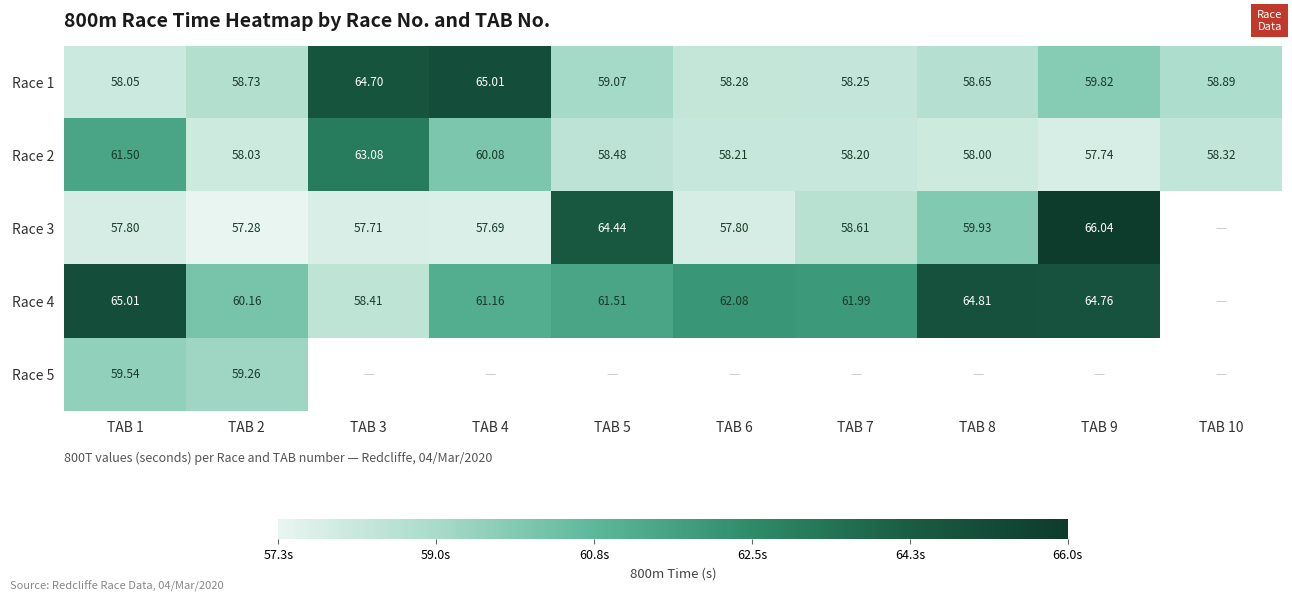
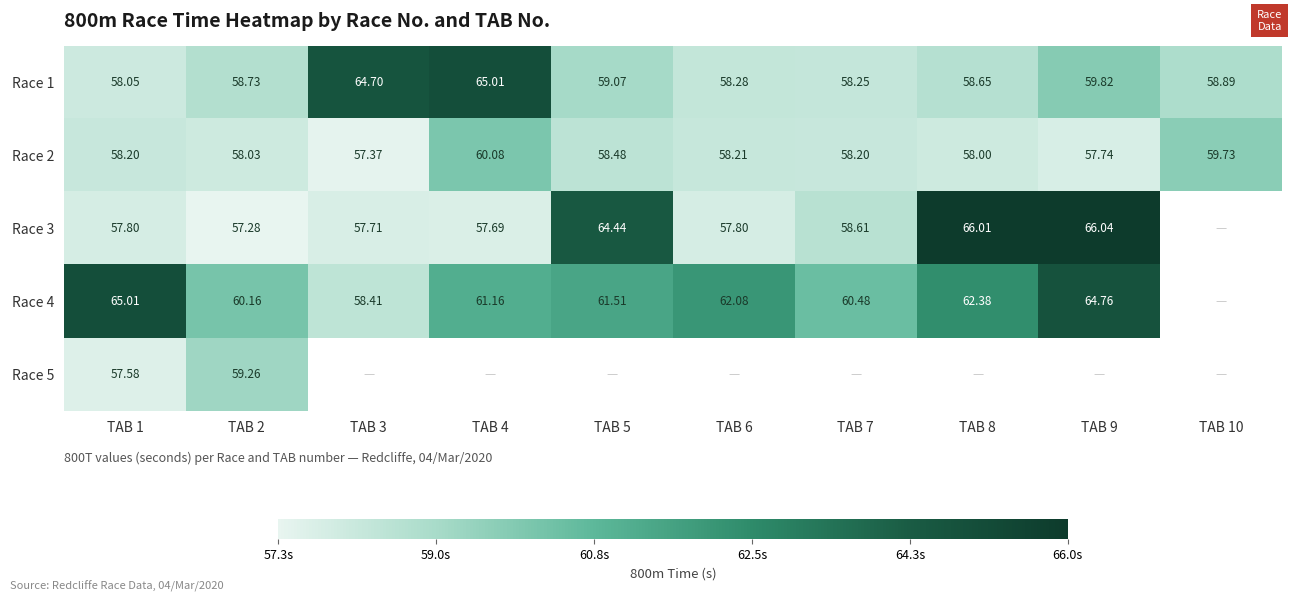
  {
    "Race 1": {
      "TAB 1": 58.05,
      "TAB 2": 58.73,
      "TAB 3": 64.70,
      "TAB 4": 65.01,
      "TAB 5": 59.07,
      "TAB 6": 58.28,
      "TAB 7": 58.25,
      "TAB 8": 58.65,
      "TAB 9": 59.82,
      "TAB 10": 58.89
    },
    "Race 2": {
-     "TAB 1": 61.50,
+     "TAB 1": 58.20,
      "TAB 2": 58.03,
-     "TAB 3": 63.08,
+     "TAB 3": 57.37,
      "TAB 4": 60.08,
      "TAB 5": 58.48,
      "TAB 6": 58.21,
      "TAB 7": 58.20,
      "TAB 8": 58.00,
      "TAB 9": 57.74,
-     "TAB 10": 58.32
+     "TAB 10": 59.73
    },
    "Race 3": {
      "TAB 1": 57.80,
      "TAB 2": 57.28,
      "TAB 3": 57.71,
      "TAB 4": 57.69,
      "TAB 5": 64.44,
      "TAB 6": 57.80,
      "TAB 7": 58.61,
-     "TAB 8": 59.93,
+     "TAB 8": 66.01,
      "TAB 9": 66.04
    },
    "Race 4": {
      "TAB 1": 65.01,
      "TAB 2": 60.16,
      "TAB 3": 58.41,
      "TAB 4": 61.16,
      "TAB 5": 61.51,
      "TAB 6": 62.08,
-     "TAB 7": 61.99,
-     "TAB 8": 64.81,
+     "TAB 7": 60.48,
+     "TAB 8": 62.38,
      "TAB 9": 64.76
    },
    "Race 5": {
-     "TAB 1": 59.54,
+     "TAB 1": 57.58,
      "TAB 2": 59.26
    }
  }
